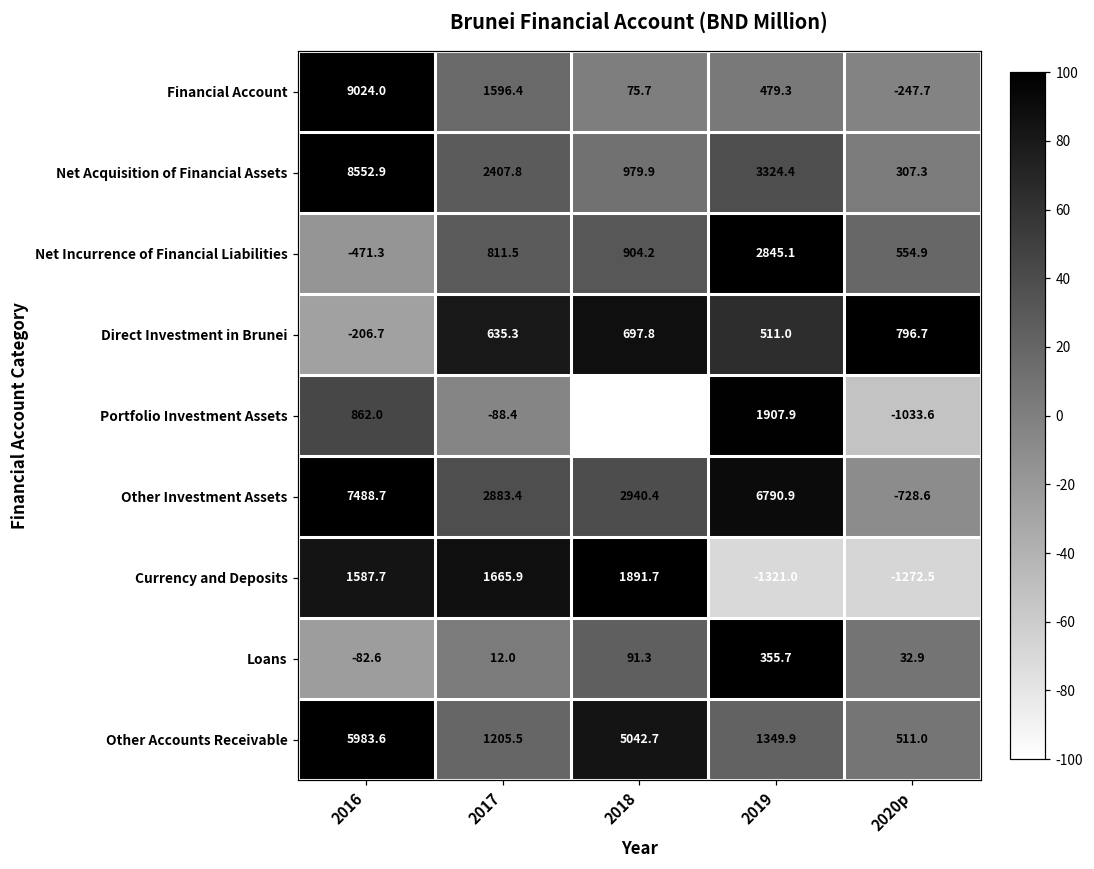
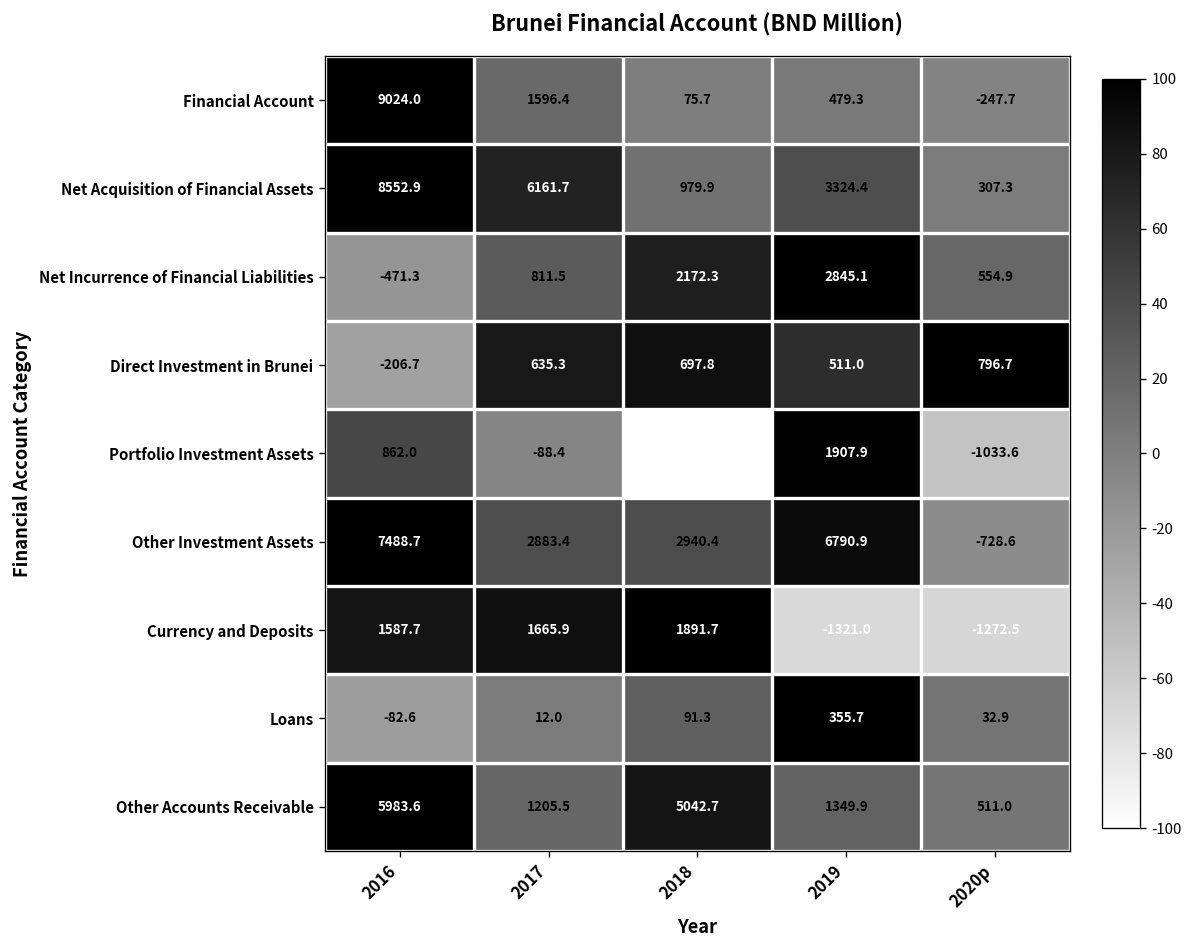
  {
    "Financial Account": {
      "2016": 9024.0,
      "2017": 1596.4,
      "2018": 75.7,
      "2019": 479.3,
      "2020p": -247.7
    },
    "Net Acquisition of Financial Assets": {
      "2016": 8552.9,
-     "2017": 2407.8,
+     "2017": 6161.7,
      "2018": 979.9,
      "2019": 3324.4,
      "2020p": 307.3
    },
    "Net Incurrence of Financial Liabilities": {
      "2016": -471.3,
      "2017": 811.5,
-     "2018": 904.2,
+     "2018": 2172.3,
      "2019": 2845.1,
      "2020p": 554.9
    },
    "Direct Investment in Brunei": {
      "2016": -206.7,
      "2017": 635.3,
      "2018": 697.8,
      "2019": 511.0,
      "2020p": 796.7
    },
    "Portfolio Investment Assets": {
      "2016": 862.0,
      "2017": -88.4,
      "2019": 1907.9,
      "2020p": -1033.6
    },
    "Other Investment Assets": {
      "2016": 7488.7,
      "2017": 2883.4,
      "2018": 2940.4,
      "2019": 6790.9,
      "2020p": -728.6
    },
    "Currency and Deposits": {
      "2016": 1587.7,
      "2017": 1665.9,
      "2018": 1891.7
    },
    "Loans": {
      "2016": -82.6,
      "2017": 12.0,
      "2018": 91.3,
      "2019": 355.7,
      "2020p": 32.9
    },
    "Other Accounts Receivable": {
      "2016": 5983.6,
      "2017": 1205.5,
      "2018": 5042.7,
      "2019": 1349.9,
      "2020p": 511.0
    }
  }
